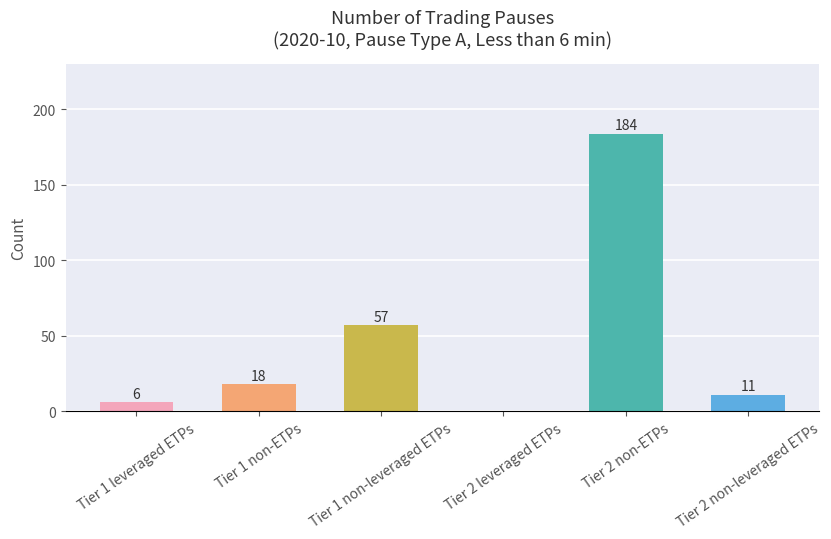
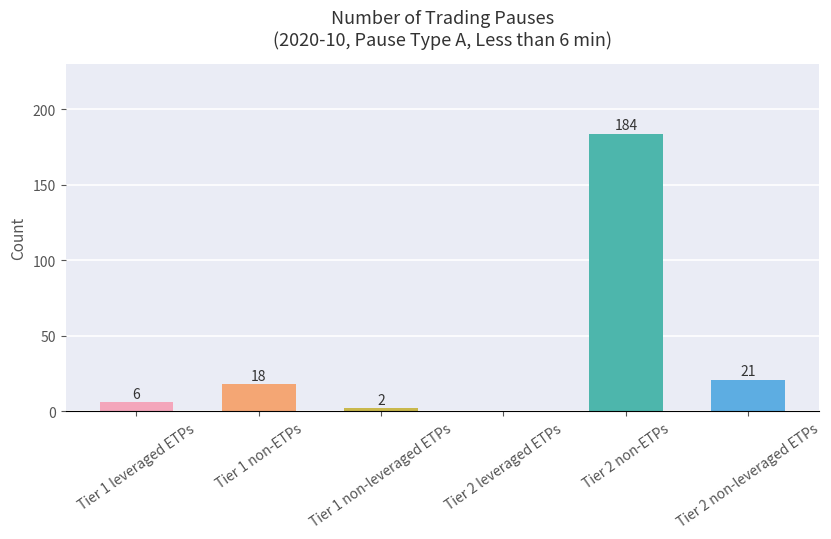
  {
    "Tier 1 leveraged ETPs": 6,
    "Tier 1 non-ETPs": 18,
-   "Tier 1 non-leveraged ETPs": 57,
+   "Tier 1 non-leveraged ETPs": 2,
    "Tier 2 non-ETPs": 184,
-   "Tier 2 non-leveraged ETPs": 11
+   "Tier 2 non-leveraged ETPs": 21
  }
